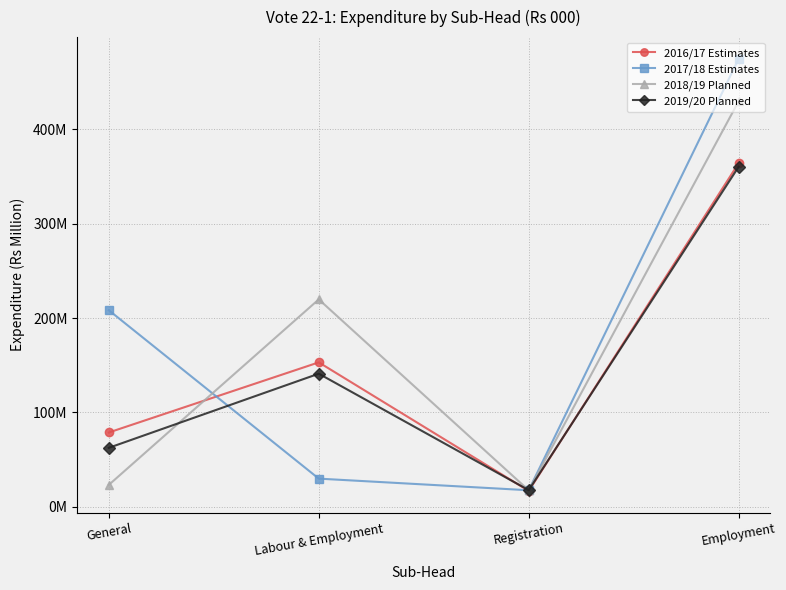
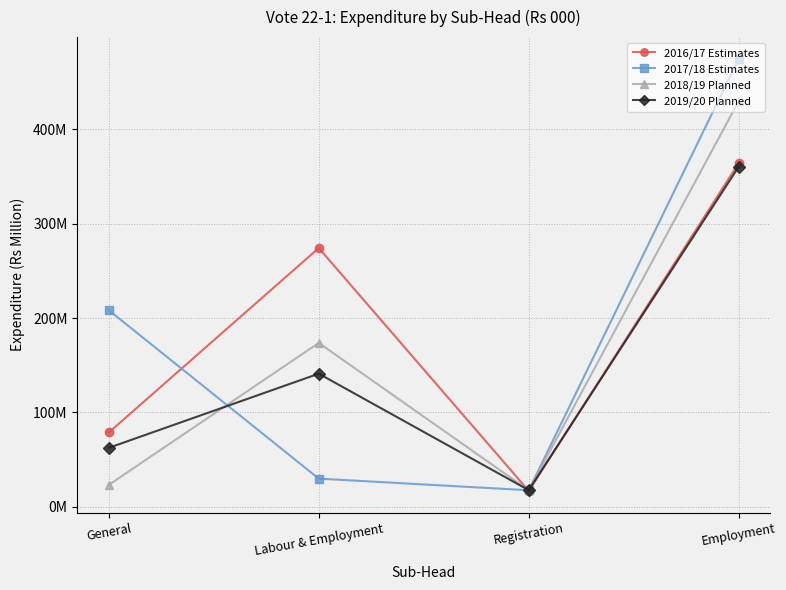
  {
    "2016/17 Estimates": {
      "General": 80000000,
-     "Labour & Employment": 150000000,
+     "Labour & Employment": 270000000,
      "Employment": 360000000
    },
    "2017/18 Estimates": {
      "General": 210000000,
      "Labour & Employment": 30000000
    },
    "2018/19 Planned": {
      "General": 20000000,
-     "Labour & Employment": 220000000
+     "Labour & Employment": 170000000
    },
    "2019/20 Planned": {
      "General": 60000000,
      "Labour & Employment": 140000000,
      "Employment": 360000000
    }
  }
